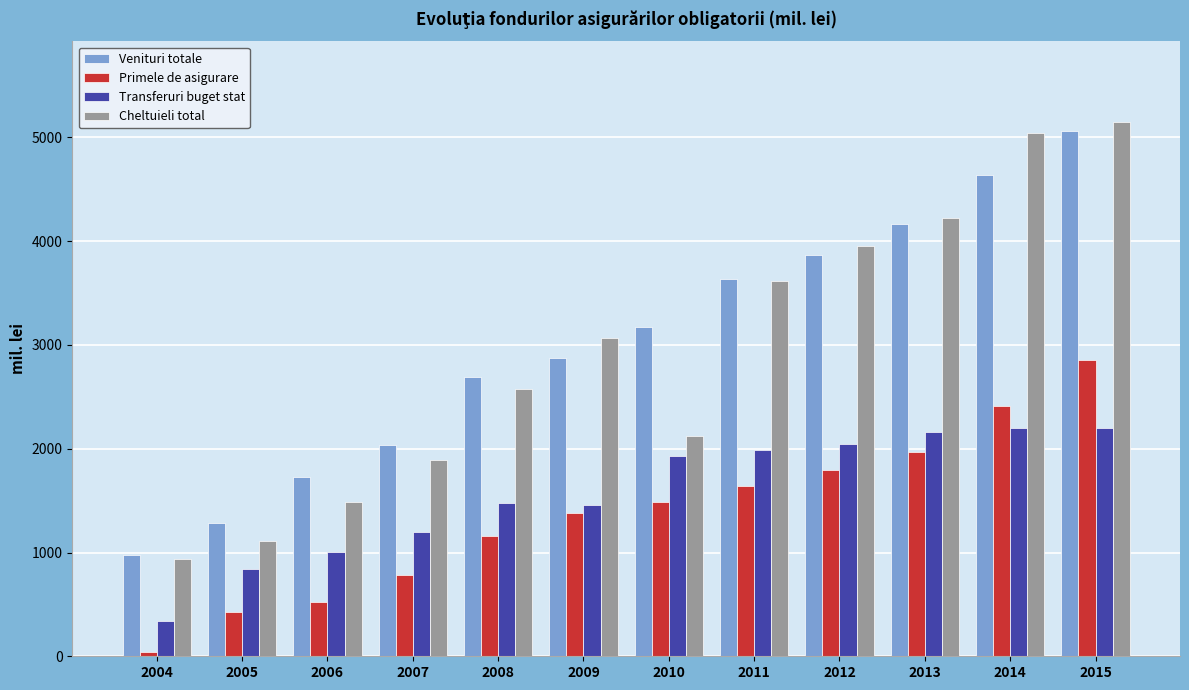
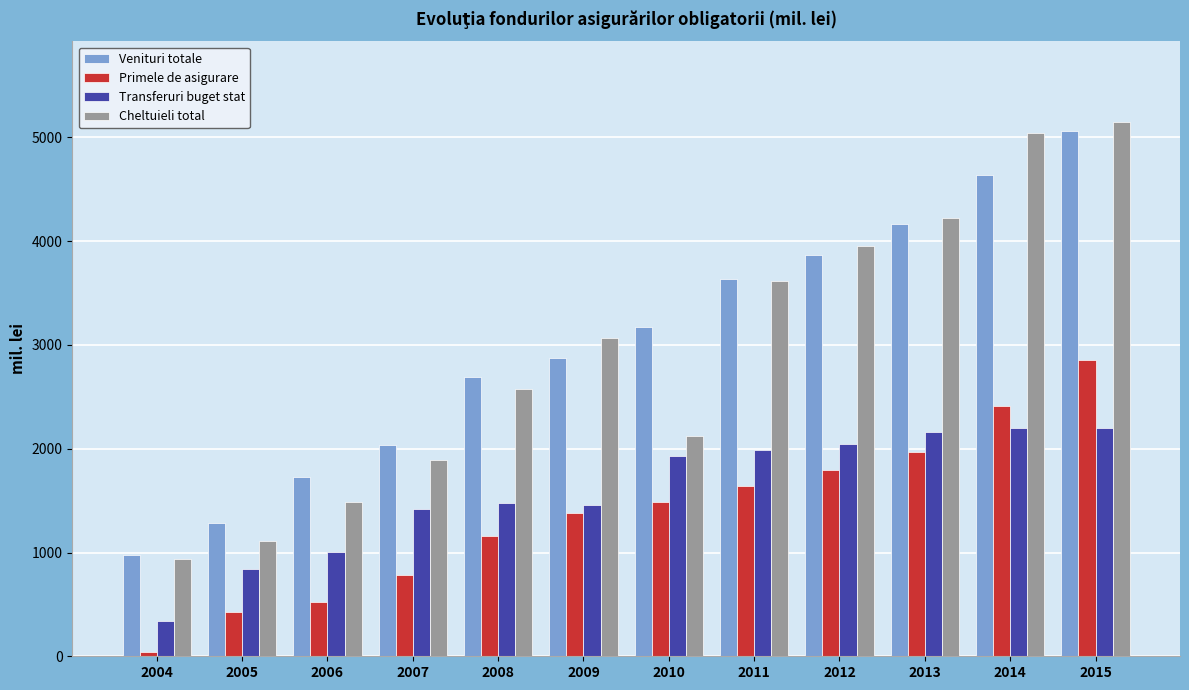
  {
    "Venituri totale": {
      "2004": 980,
      "2005": 1280,
      "2006": 1730,
      "2007": 2040,
      "2008": 2690,
      "2009": 2880,
      "2010": 3180,
      "2011": 3640,
      "2012": 3870,
      "2013": 4160,
      "2014": 4640,
      "2015": 5060
    },
    "Primele de asigurare": {
      "2004": 40,
      "2005": 430,
      "2006": 520,
      "2007": 780,
      "2008": 1160,
      "2009": 1380,
      "2010": 1490,
      "2011": 1640,
      "2012": 1800,
      "2013": 1970,
      "2014": 2410,
      "2015": 2850
    },
    "Transferuri buget stat": {
      "2004": 340,
      "2005": 840,
      "2006": 1000,
-     "2007": 1200,
+     "2007": 1420,
      "2008": 1480,
      "2009": 1460,
      "2010": 1930,
      "2011": 1980,
      "2012": 2040,
      "2013": 2160,
      "2014": 2200,
      "2015": 2200
    },
    "Cheltuieli total": {
      "2004": 940,
      "2005": 1110,
      "2006": 1490,
      "2007": 1890,
      "2008": 2570,
      "2009": 3070,
      "2010": 2120,
      "2011": 3620,
      "2012": 3950,
      "2013": 4230,
      "2014": 5040,
      "2015": 5150
    }
  }
